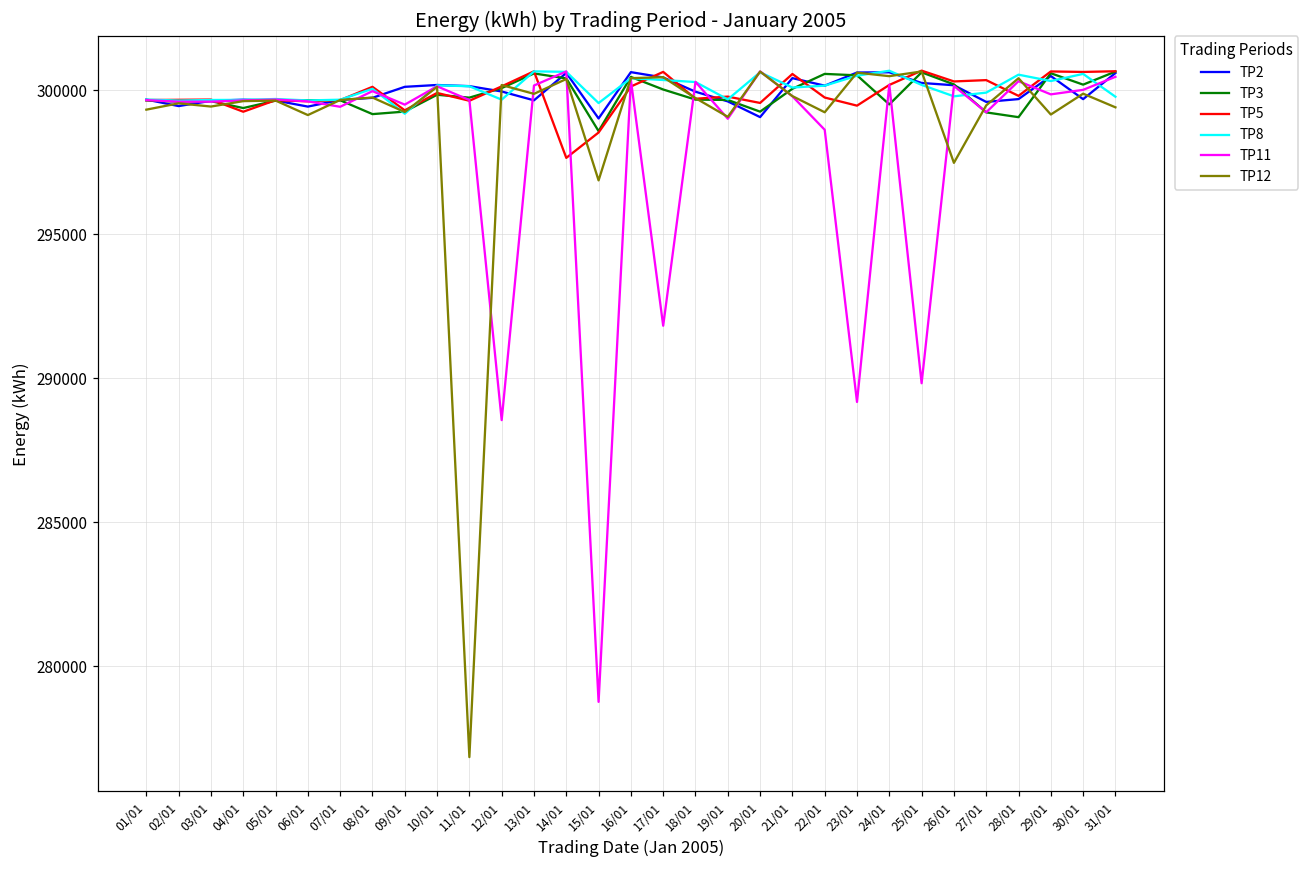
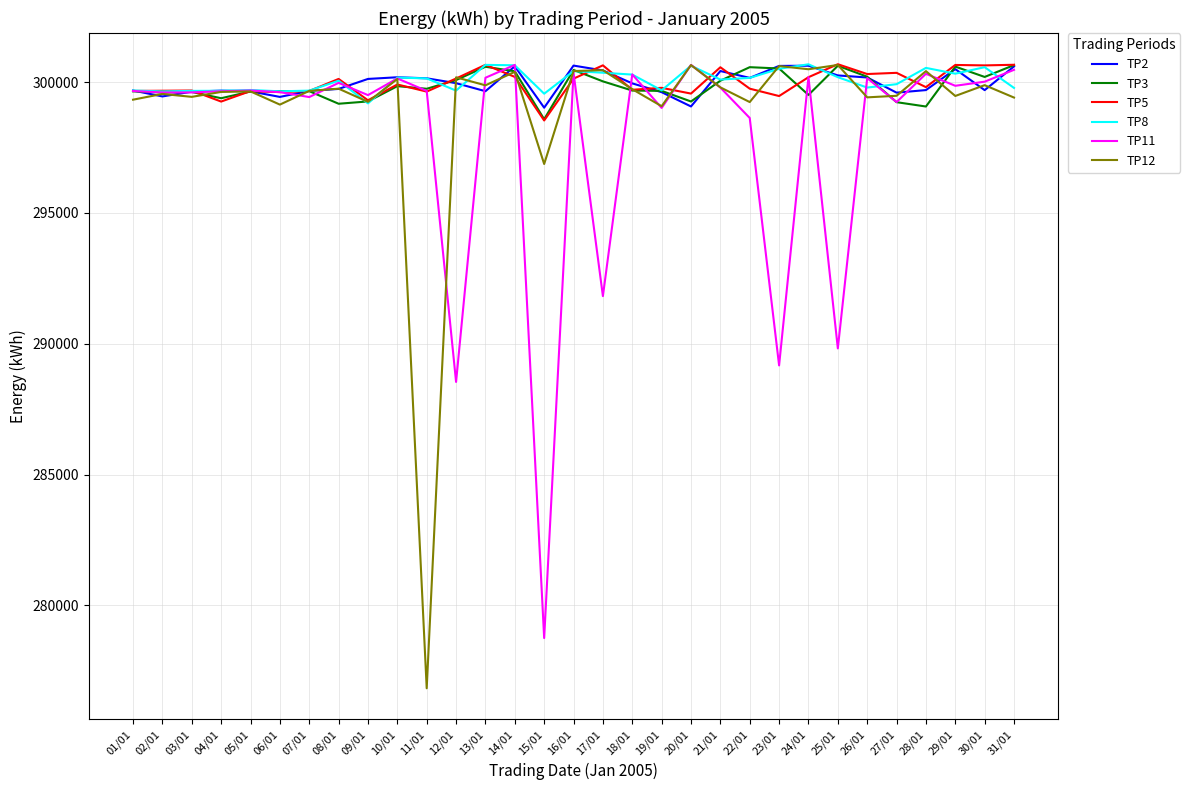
  {
    "TP2": {
      "06/01": 299400,
      "09/01": 300100,
      "12/01": 300000,
      "13/01": 299600,
      "15/01": 299000,
      "16/01": 300600,
      "18/01": 299900,
      "20/01": 299100,
      "21/01": 300400,
      "27/01": 299600,
      "28/01": 299700,
      "30/01": 299700
    },
    "TP3": {
      "04/01": 299400,
      "08/01": 299200,
      "17/01": 300000,
      "20/01": 299300,
      "22/01": 300600,
      "24/01": 299500,
      "28/01": 299100,
      "30/01": 300200
    },
    "TP5": {
      "04/01": 299300,
-     "14/01": 297700,
+     "14/01": 300200,
      "16/01": 300100,
      "17/01": 300600,
      "20/01": 299600,
      "21/01": 300600,
      "22/01": 299700,
      "23/01": 299500,
      "26/01": 300300,
      "27/01": 300400,
      "28/01": 299800
    },
    "TP8": {
      "12/01": 299700,
      "15/01": 299600,
      "26/01": 299800,
      "27/01": 299900,
      "28/01": 300500,
      "29/01": 300300,
      "31/01": 299800
    },
    "TP11": {
      "07/01": 299400,
      "09/01": 299500,
      "12/01": 288500,
      "13/01": 300200,
      "15/01": 278800,
      "17/01": 291800,
      "22/01": 298600,
      "23/01": 289200,
      "25/01": 289800,
      "28/01": 300300,
      "29/01": 299900,
      "30/01": 300000,
      "31/01": 300500
    },
    "TP12": {
      "01/01": 299300,
      "03/01": 299400,
      "06/01": 299100,
      "11/01": 276800,
      "13/01": 299900,
      "15/01": 296900,
      "22/01": 299200,
      "24/01": 300500,
-     "26/01": 297500,
+     "26/01": 299400,
      "27/01": 299500,
      "28/01": 300400,
-     "29/01": 299200,
+     "29/01": 299500,
      "30/01": 299900,
      "31/01": 299400
    }
  }
